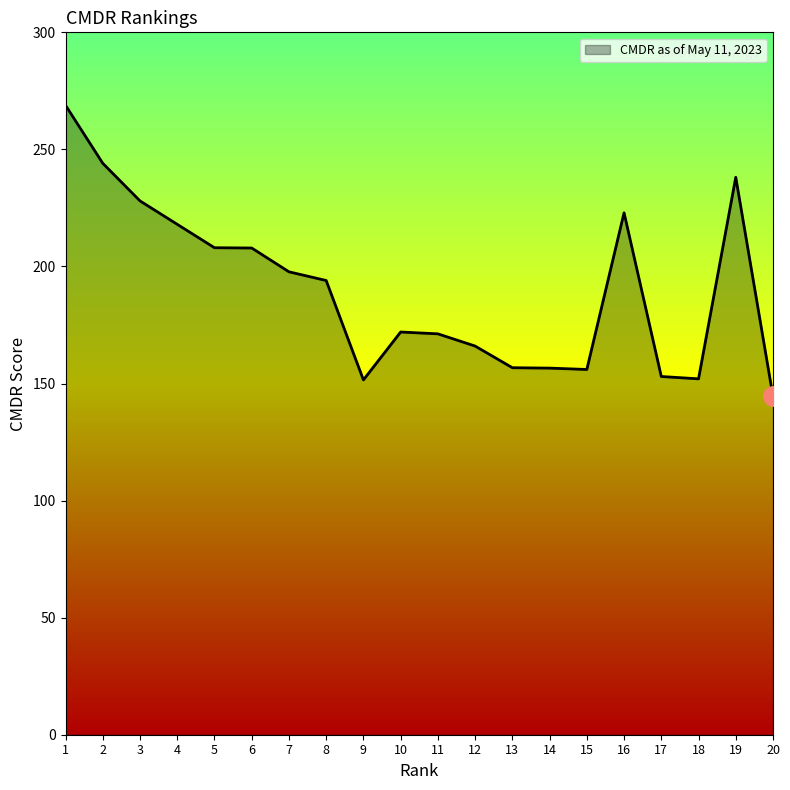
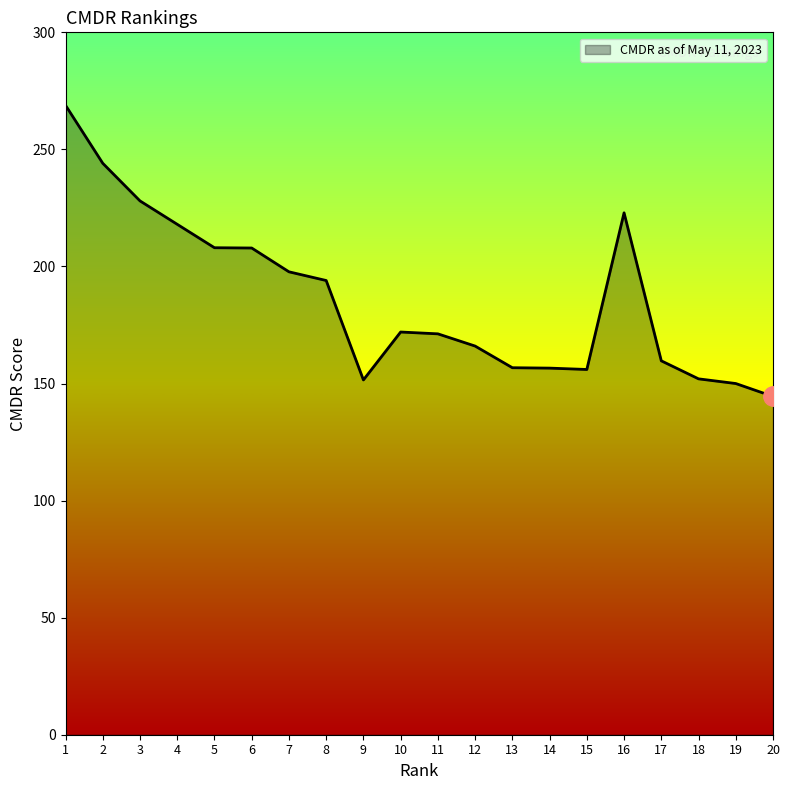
  {
    "CMDR as of May 11, 2023": {
      "1": 269,
      "2": 244,
      "3": 228,
      "4": 218,
      "5": 208,
      "6": 208,
      "7": 198,
      "8": 194,
      "9": 152,
      "10": 172,
      "11": 171,
      "12": 166,
      "13": 157,
      "14": 157,
      "15": 156,
      "16": 223,
-     "17": 153,
+     "17": 160,
      "18": 152,
-     "19": 238
+     "19": 150
    }
  }
